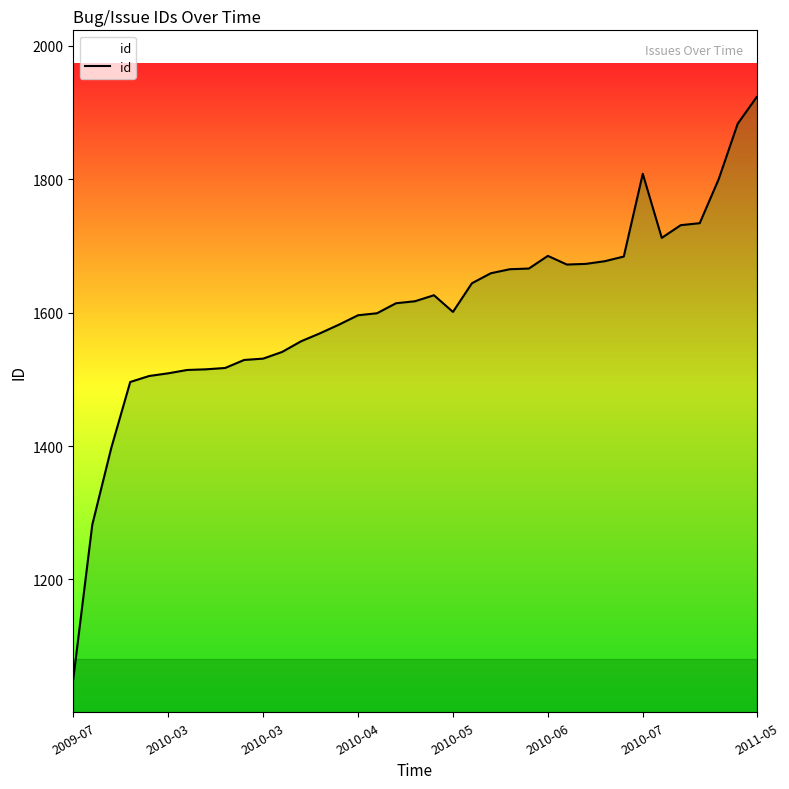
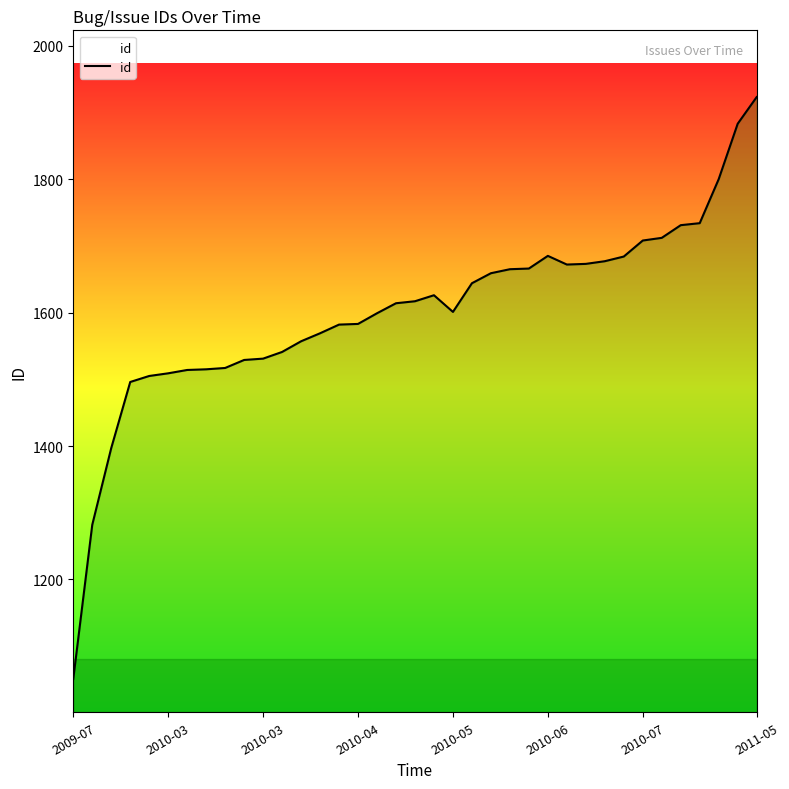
  {
    "2009-07": 1050,
-   "2010-04": 1600,
+   "2010-04": 1580,
    "2010-05": 1600,
    "2010-06": 1690,
-   "2010-07": 1810,
+   "2010-07": 1710,
    "2011-05": 1920
  }
